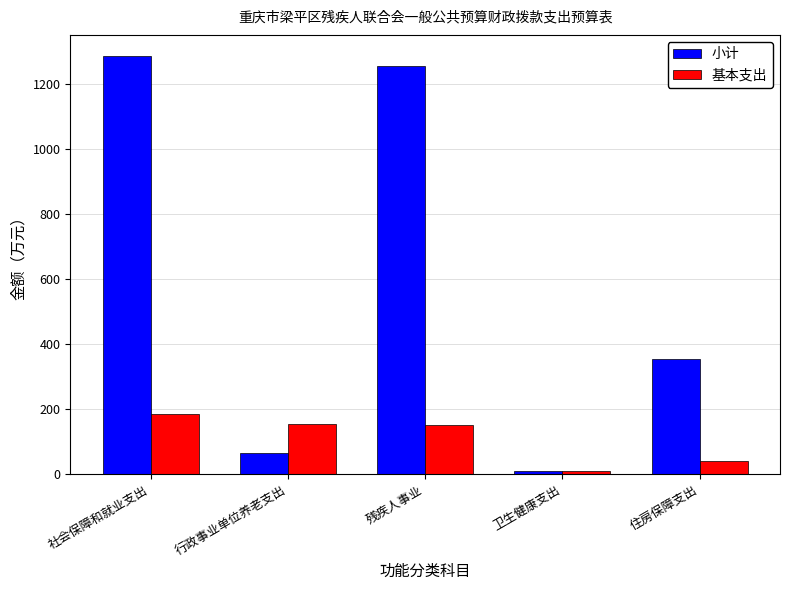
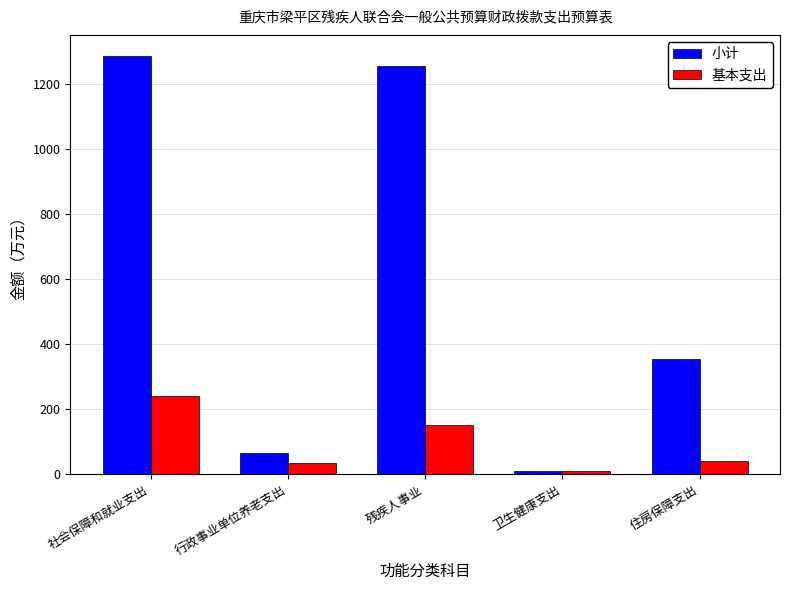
  {
    "小计": {
      "社会保障和就业支出": 1290,
      "行政事业单位养老支出": 70,
      "残疾人事业": 1260,
      "卫生健康支出": 10,
      "住房保障支出": 350
    },
    "基本支出": {
-     "社会保障和就业支出": 190,
-     "行政事业单位养老支出": 150,
+     "社会保障和就业支出": 240,
+     "行政事业单位养老支出": 30,
      "残疾人事业": 150,
      "卫生健康支出": 10,
      "住房保障支出": 40
    }
  }
